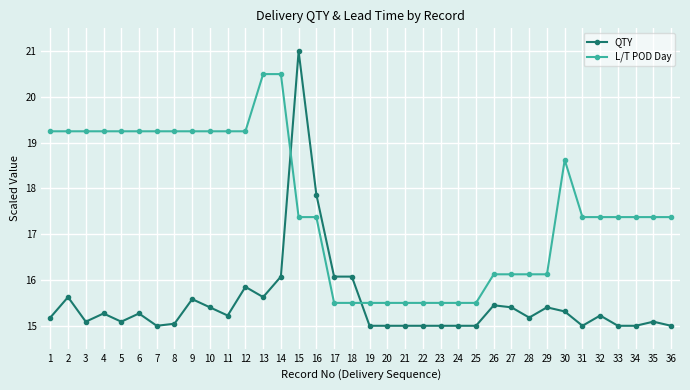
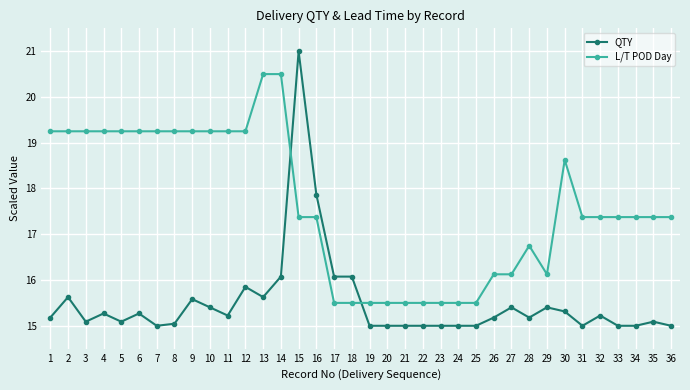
  {
    "QTY": {
      "1": 15.2,
      "2": 15.6,
      "3": 15.1,
      "4": 15.3,
      "5": 15.1,
      "6": 15.3,
      "7": 15.0,
      "8": 15.0,
      "9": 15.6,
      "10": 15.4,
      "11": 15.2,
      "12": 15.9,
      "13": 15.6,
      "14": 16.1,
      "15": 21.0,
      "16": 17.9,
      "17": 16.1,
      "18": 16.1,
      "19": 15.0,
      "20": 15.0,
      "21": 15.0,
      "22": 15.0,
      "23": 15.0,
      "24": 15.0,
      "25": 15.0,
-     "26": 15.4,
+     "26": 15.2,
      "27": 15.4,
      "28": 15.2,
      "29": 15.4,
      "30": 15.3,
      "31": 15.0,
      "32": 15.2,
      "33": 15.0,
      "34": 15.0,
      "35": 15.1,
      "36": 15.0
    },
    "L/T POD Day": {
      "1": 19.3,
      "2": 19.3,
      "3": 19.3,
      "4": 19.3,
      "5": 19.3,
      "6": 19.3,
      "7": 19.3,
      "8": 19.3,
      "9": 19.3,
      "10": 19.3,
      "11": 19.3,
      "12": 19.3,
      "13": 20.5,
      "14": 20.5,
      "15": 17.4,
      "16": 17.4,
      "17": 15.5,
      "18": 15.5,
      "19": 15.5,
      "20": 15.5,
      "21": 15.5,
      "22": 15.5,
      "23": 15.5,
      "24": 15.5,
      "25": 15.5,
      "26": 16.1,
      "27": 16.1,
-     "28": 16.1,
+     "28": 16.8,
      "29": 16.1,
      "30": 18.6,
      "31": 17.4,
      "32": 17.4,
      "33": 17.4,
      "34": 17.4,
      "35": 17.4,
      "36": 17.4
    }
  }
